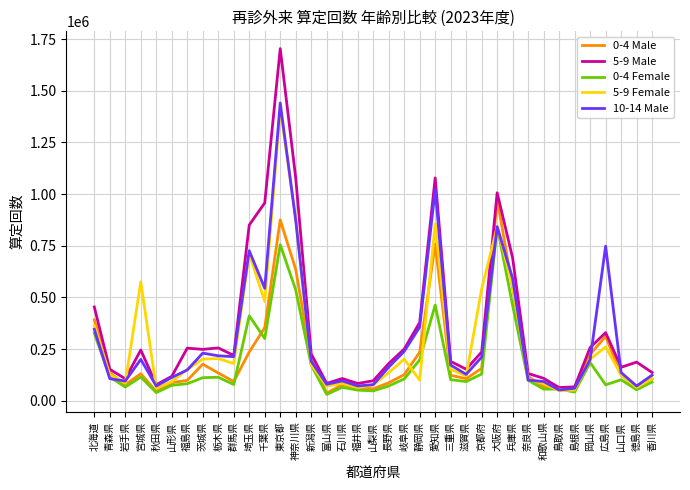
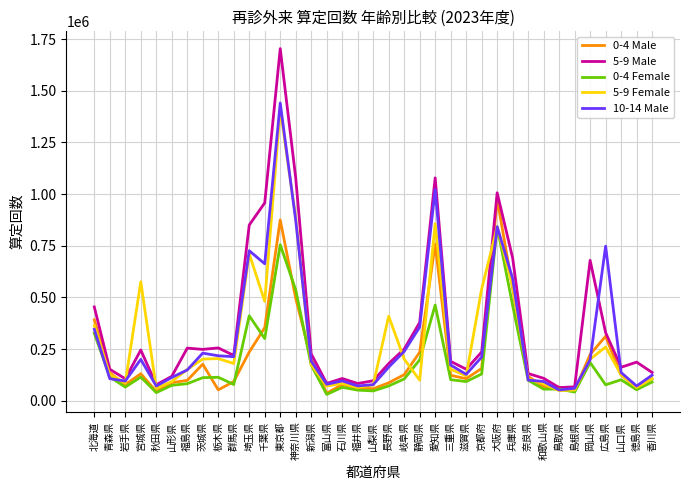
  {
    "0-4 Male": {
      "北海道": 390000,
      "宮城県": 130000,
      "福島県": 100000,
      "茨城県": 180000,
-     "栃木県": 130000,
+     "栃木県": 50000,
      "群馬県": 90000,
      "埼玉県": 240000,
      "千葉県": 350000,
      "東京都": 870000,
-     "神奈川県": 640000,
+     "神奈川県": 500000,
      "長野県": 90000,
      "岐阜県": 130000,
      "静岡県": 230000,
      "愛知県": 760000,
      "三重県": 120000,
      "滋賀県": 110000,
      "京都府": 160000,
      "大阪府": 980000,
      "岡山県": 220000,
      "広島県": 310000
    },
    "5-9 Male": {
      "北海道": 450000,
      "青森県": 150000,
      "宮城県": 250000,
      "福島県": 250000,
      "茨城県": 250000,
      "栃木県": 260000,
      "埼玉県": 850000,
      "千葉県": 960000,
      "東京都": 1700000,
      "神奈川県": 1080000,
      "新潟県": 230000,
      "山梨県": 100000,
      "長野県": 180000,
      "静岡県": 380000,
      "愛知県": 1080000,
      "三重県": 190000,
      "滋賀県": 150000,
      "京都府": 240000,
      "大阪府": 1010000,
      "兵庫県": 690000,
      "奈良県": 130000,
      "和歌山県": 110000,
-     "岡山県": 260000,
+     "岡山県": 680000,
      "広島県": 330000,
      "山口県": 160000,
      "徳島県": 190000,
      "香川県": 140000
    },
    "0-4 Female": {
      "北海道": 330000,
      "宮城県": 110000,
      "山形県": 70000,
      "福島県": 80000,
      "茨城県": 110000,
      "栃木県": 110000,
      "群馬県": 80000,
      "埼玉県": 410000,
      "千葉県": 300000,
      "東京都": 760000,
      "神奈川県": 540000,
      "石川県": 70000,
      "長野県": 70000,
      "岐阜県": 110000,
      "静岡県": 200000,
      "愛知県": 460000,
      "三重県": 100000,
      "滋賀県": 90000,
      "京都府": 130000,
      "兵庫県": 460000,
      "岡山県": 190000,
      "広島県": 80000,
      "山口県": 100000,
      "香川県": 90000
    },
    "5-9 Female": {
      "北海道": 360000,
      "宮城県": 580000,
      "茨城県": 200000,
      "栃木県": 200000,
      "群馬県": 180000,
      "埼玉県": 710000,
      "千葉県": 480000,
      "東京都": 1410000,
-     "長野県": 140000,
+     "長野県": 410000,
      "岐阜県": 200000,
      "静岡県": 100000,
      "愛知県": 860000,
      "三重県": 150000,
      "京都府": 540000,
      "広島県": 260000
    },
    "10-14 Male": {
      "北海道": 350000,
      "宮城県": 200000,
      "茨城県": 230000,
      "栃木県": 220000,
      "埼玉県": 730000,
-     "千葉県": 540000,
+     "千葉県": 660000,
      "東京都": 1440000,
      "長野県": 160000,
      "静岡県": 360000,
      "愛知県": 1020000,
      "三重県": 170000,
      "京都府": 210000,
      "兵庫県": 590000,
      "広島県": 750000,
      "香川県": 120000
    }
  }
